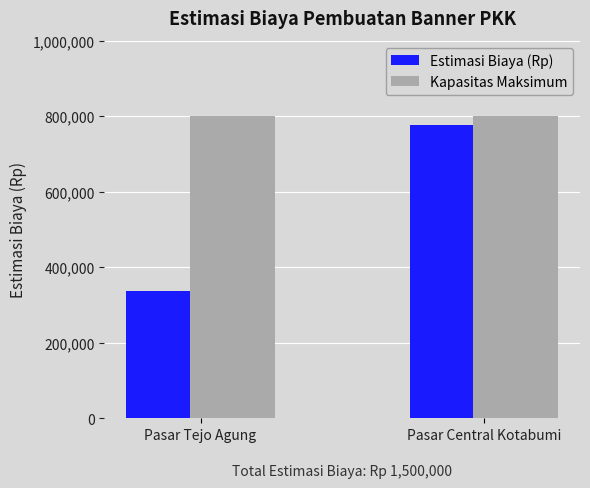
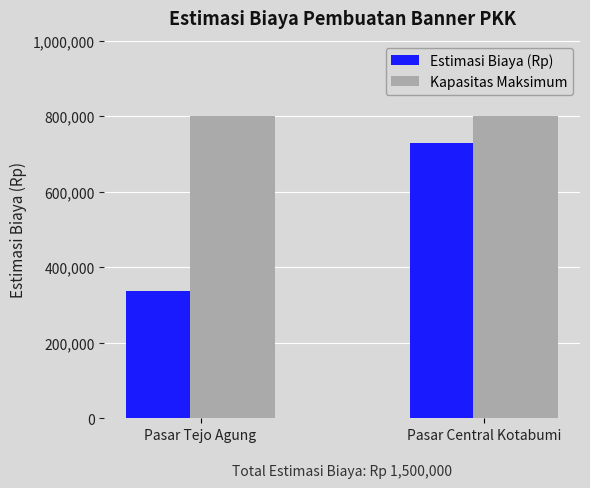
  {
    "Estimasi Biaya (Rp)": {
      "Pasar Tejo Agung": "340,000",
-     "Pasar Central Kotabumi": "780,000"
+     "Pasar Central Kotabumi": "730,000"
    },
    "Kapasitas Maksimum": {
      "Pasar Tejo Agung": "800,000",
      "Pasar Central Kotabumi": "800,000"
    }
  }
